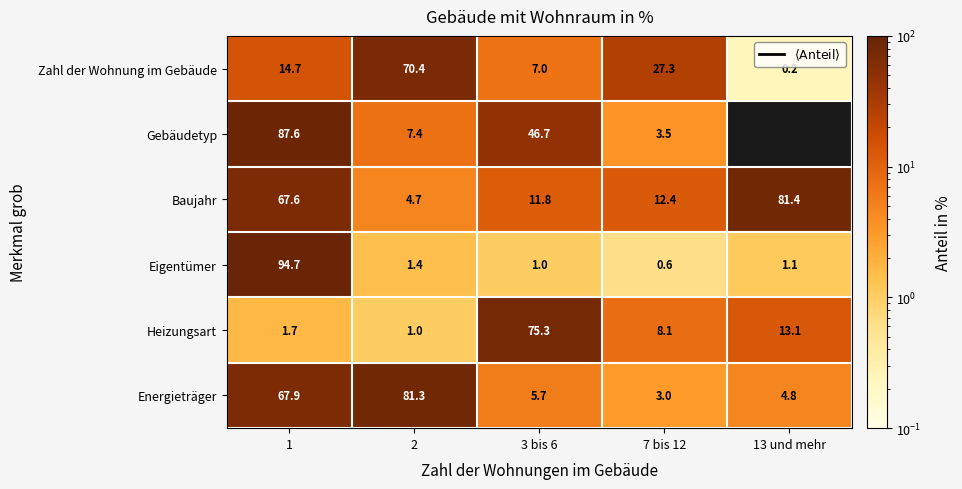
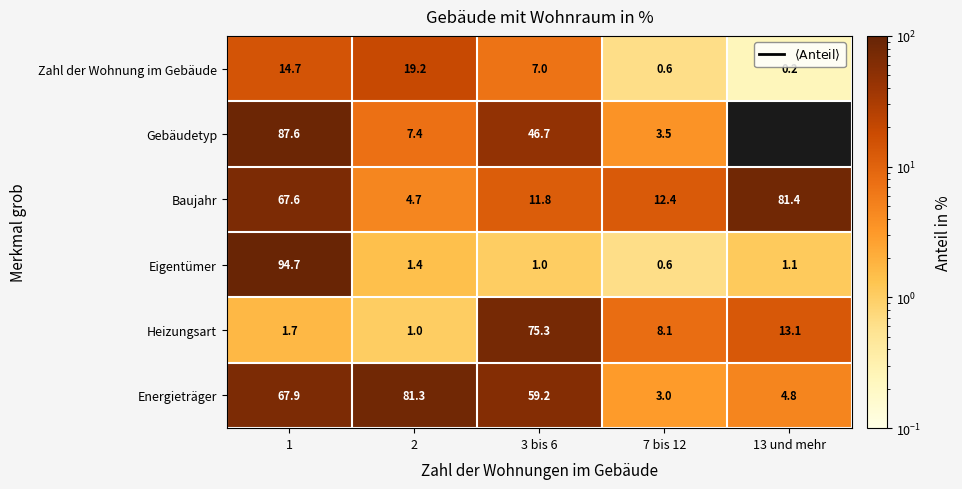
  {
    "Zahl der Wohnung im Gebäude": {
      "1": 14.7,
-     "2": 70.4,
+     "2": 19.2,
      "3 bis 6": 7.0,
-     "7 bis 12": 27.3
+     "7 bis 12": 0.6
    },
    "Gebäudetyp": {
      "1": 87.6,
      "2": 7.4,
      "3 bis 6": 46.7,
      "7 bis 12": 3.5
    },
    "Baujahr": {
      "1": 67.6,
      "2": 4.7,
      "3 bis 6": 11.8,
      "7 bis 12": 12.4,
      "13 und mehr": 81.4
    },
    "Eigentümer": {
      "1": 94.7,
      "2": 1.4,
      "3 bis 6": 1.0,
      "7 bis 12": 0.6,
      "13 und mehr": 1.1
    },
    "Heizungsart": {
      "1": 1.7,
      "2": 1.0,
      "3 bis 6": 75.3,
      "7 bis 12": 8.1,
      "13 und mehr": 13.1
    },
    "Energieträger": {
      "1": 67.9,
      "2": 81.3,
-     "3 bis 6": 5.7,
+     "3 bis 6": 59.2,
      "7 bis 12": 3.0,
      "13 und mehr": 4.8
    }
  }
